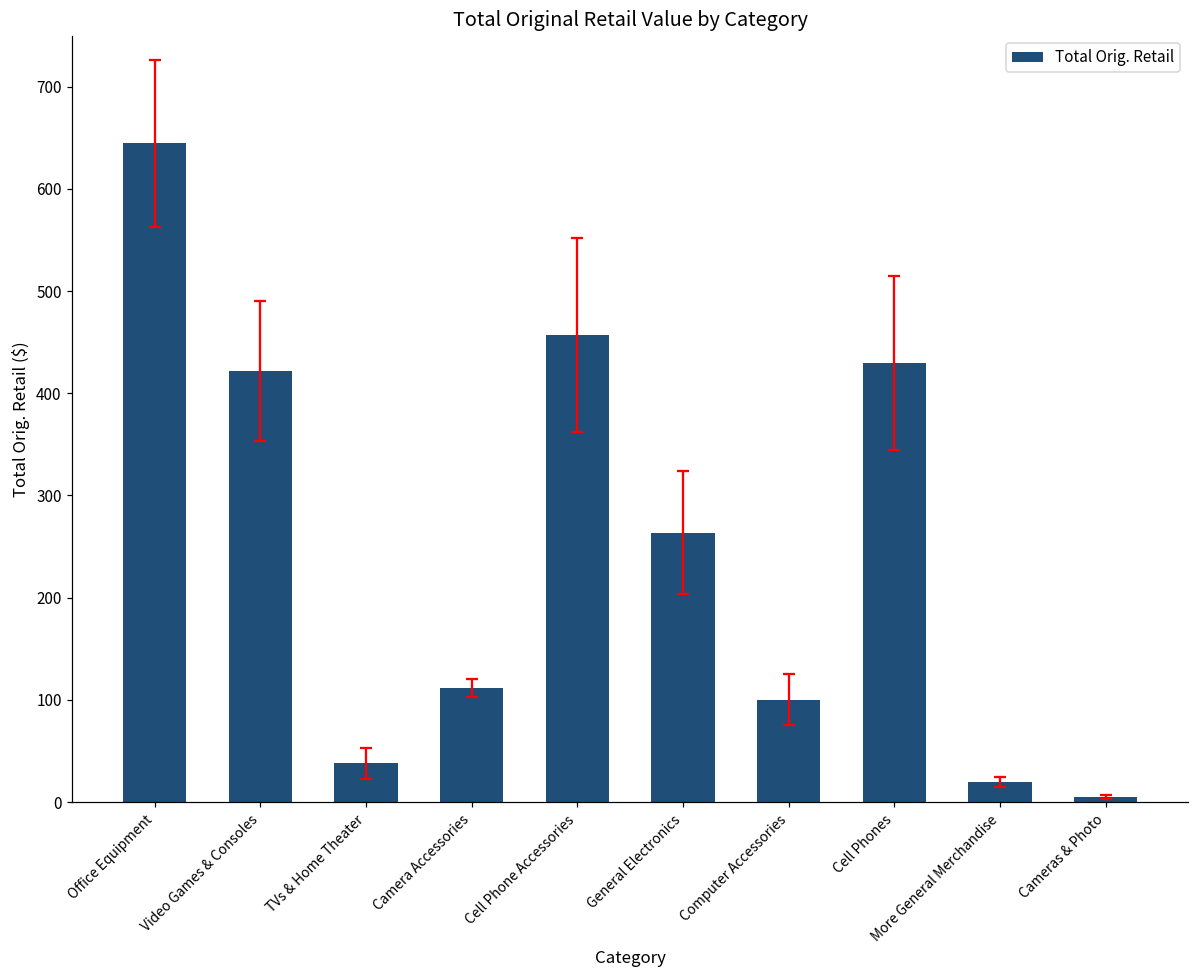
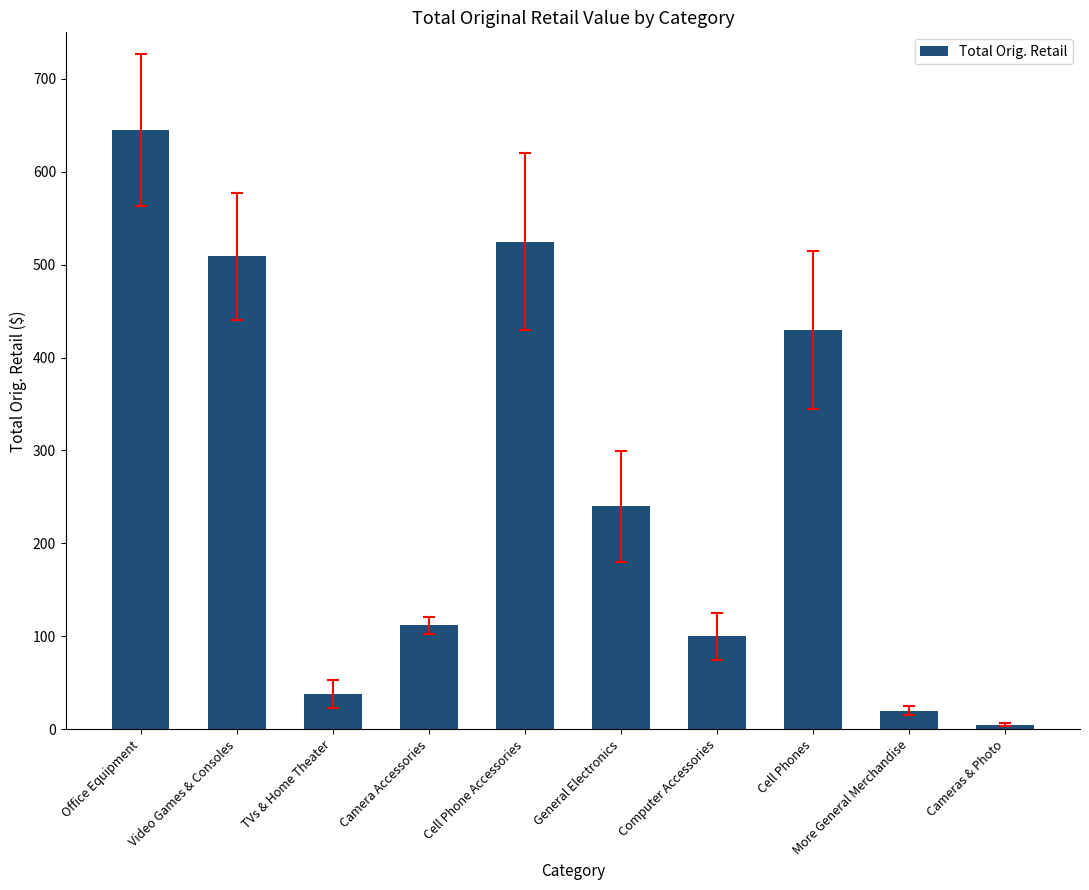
  {
    "Total Orig. Retail": {
      "Office Equipment": 640,
-     "Video Games & Consoles": 420,
+     "Video Games & Consoles": 510,
      "TVs & Home Theater": 40,
      "Camera Accessories": 110,
-     "Cell Phone Accessories": 460,
-     "General Electronics": 260,
+     "Cell Phone Accessories": 520,
+     "General Electronics": 240,
      "Computer Accessories": 100,
      "Cell Phones": 430,
      "More General Merchandise": 20,
      "Cameras & Photo": 10
    }
  }
